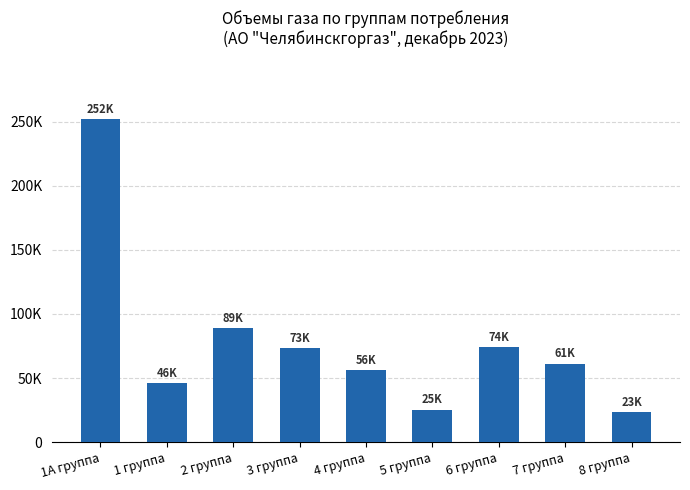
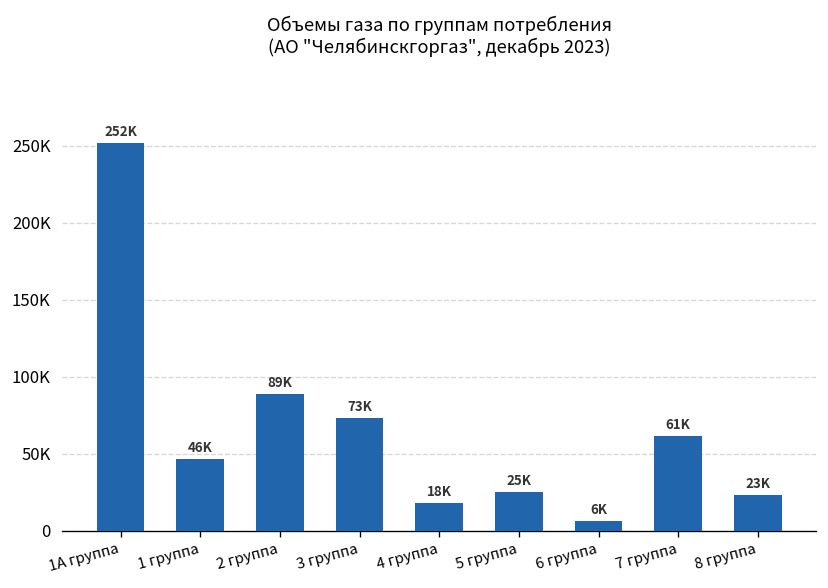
  {
    "1А группа": "252K",
    "1 группа": "46K",
    "2 группа": "89K",
    "3 группа": "73K",
-   "4 группа": "56K",
+   "4 группа": "18K",
    "5 группа": "25K",
-   "6 группа": "74K",
+   "6 группа": "6K",
    "7 группа": "61K",
    "8 группа": "23K"
  }
